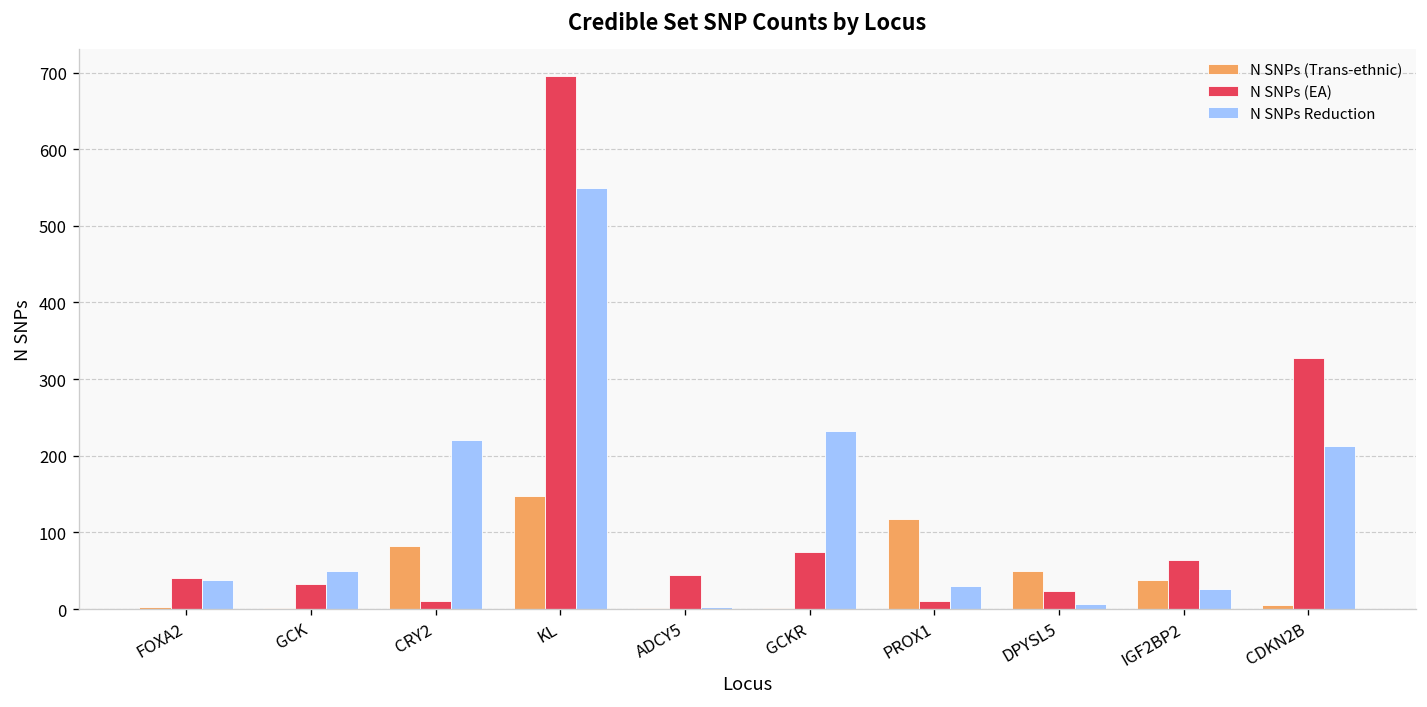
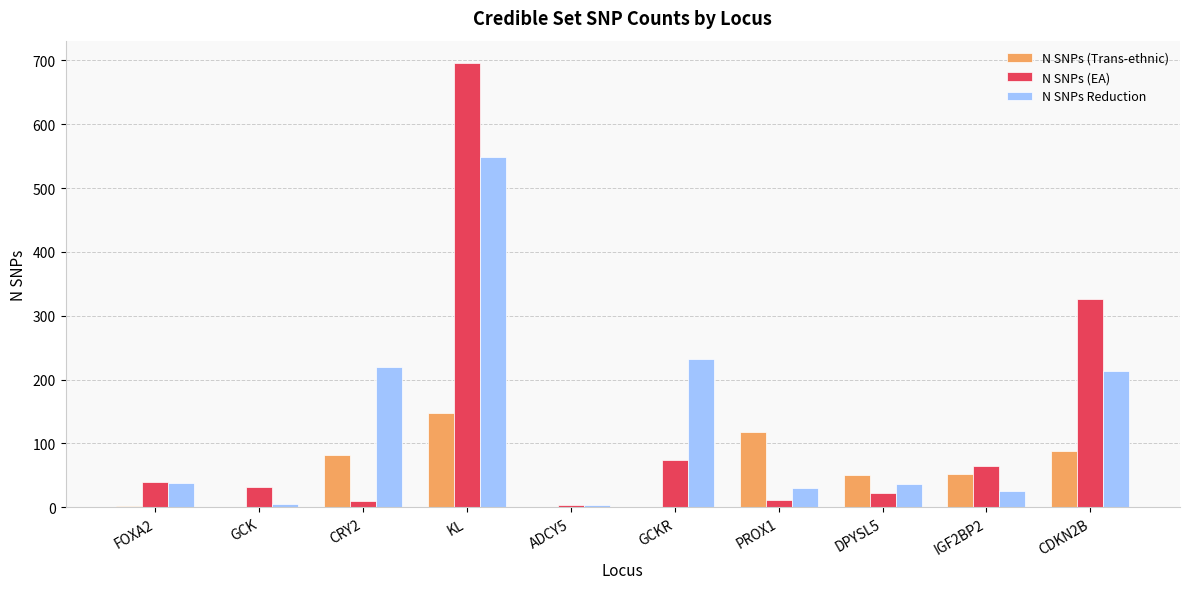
  {
    "N SNPs (Trans-ethnic)": {
      "CRY2": 80,
      "KL": 150,
      "PROX1": 120,
      "DPYSL5": 50,
-     "IGF2BP2": 40,
-     "CDKN2B": 10
+     "IGF2BP2": 50,
+     "CDKN2B": 90
    },
    "N SNPs (EA)": {
      "FOXA2": 40,
      "GCK": 30,
      "CRY2": 10,
      "KL": 700,
-     "ADCY5": 50,
+     "ADCY5": 0,
      "GCKR": 70,
      "PROX1": 10,
      "DPYSL5": 20,
      "IGF2BP2": 60,
      "CDKN2B": 330
    },
    "N SNPs Reduction": {
      "FOXA2": 40,
-     "GCK": 50,
+     "GCK": 10,
      "CRY2": 220,
      "KL": 550,
      "GCKR": 230,
      "PROX1": 30,
-     "DPYSL5": 10,
+     "DPYSL5": 40,
      "IGF2BP2": 30,
      "CDKN2B": 210
    }
  }
